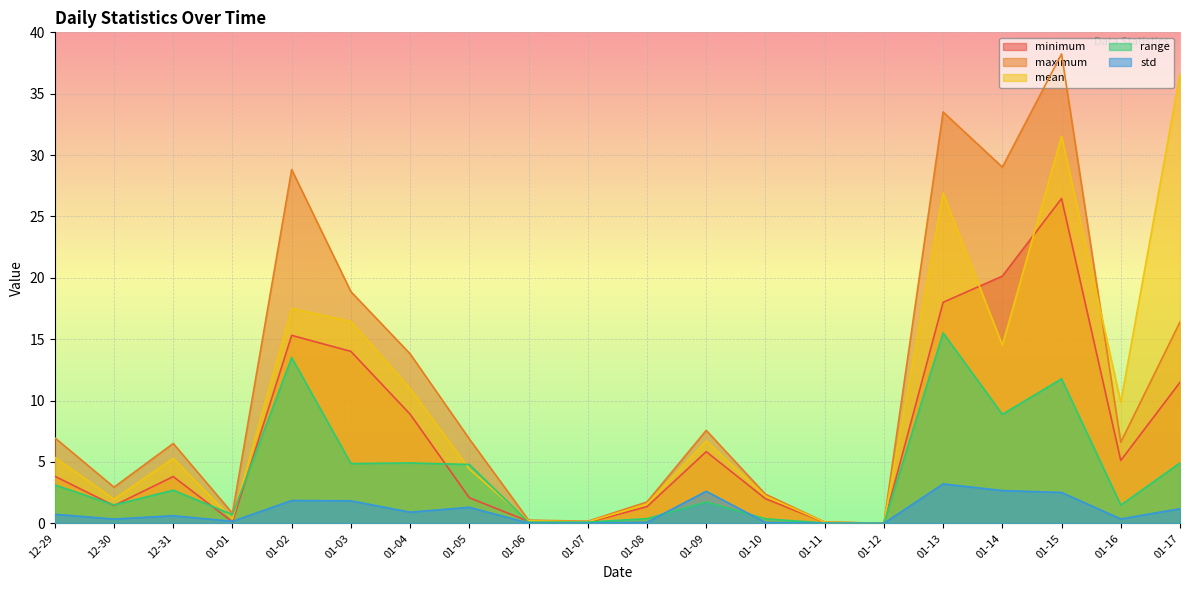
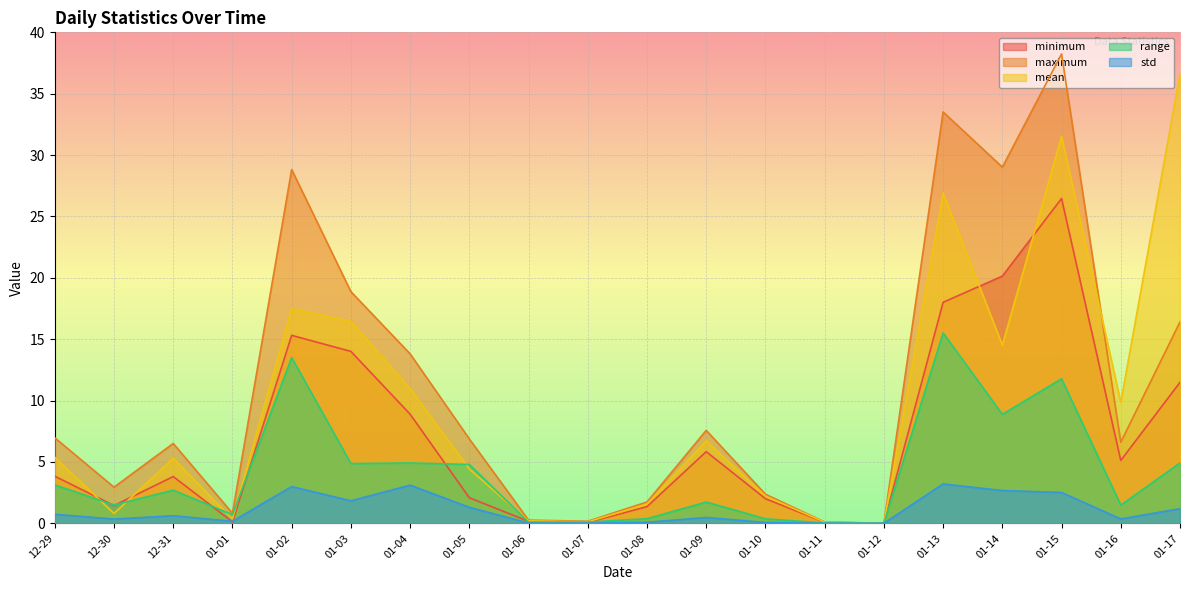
  {
    "mean": {
      "12-29": 5.4,
-     "12-30": 2.0,
+     "12-30": 0.8,
      "12-31": 5.3,
      "01-02": 17.5,
      "01-03": 16.4,
      "01-04": 11.0,
      "01-05": 4.4,
      "01-09": 6.7,
      "01-13": 26.9,
      "01-14": 14.5,
      "01-15": 31.5,
      "01-16": 9.9,
      "01-17": 36.6
    },
    "range": {
      "12-29": 3.1,
      "12-31": 2.7,
      "01-02": 13.5,
      "01-03": 4.9,
      "01-04": 4.9,
      "01-05": 4.8,
      "01-08": 0.4,
      "01-09": 1.7,
      "01-10": 0.4,
      "01-13": 15.5,
      "01-14": 8.9,
      "01-15": 11.8,
      "01-16": 1.5,
      "01-17": 4.9
    },
    "std": {
      "12-29": 0.7,
      "12-30": 0.3,
      "12-31": 0.6,
-     "01-02": 1.9,
+     "01-02": 3.0,
      "01-03": 1.8,
-     "01-04": 0.9,
+     "01-04": 3.1,
      "01-05": 1.3,
      "01-08": 0.1,
-     "01-09": 2.6,
+     "01-09": 0.5,
      "01-10": 0.1,
      "01-13": 3.2,
      "01-14": 2.7,
      "01-15": 2.5,
      "01-16": 0.4,
      "01-17": 1.2
    }
  }
